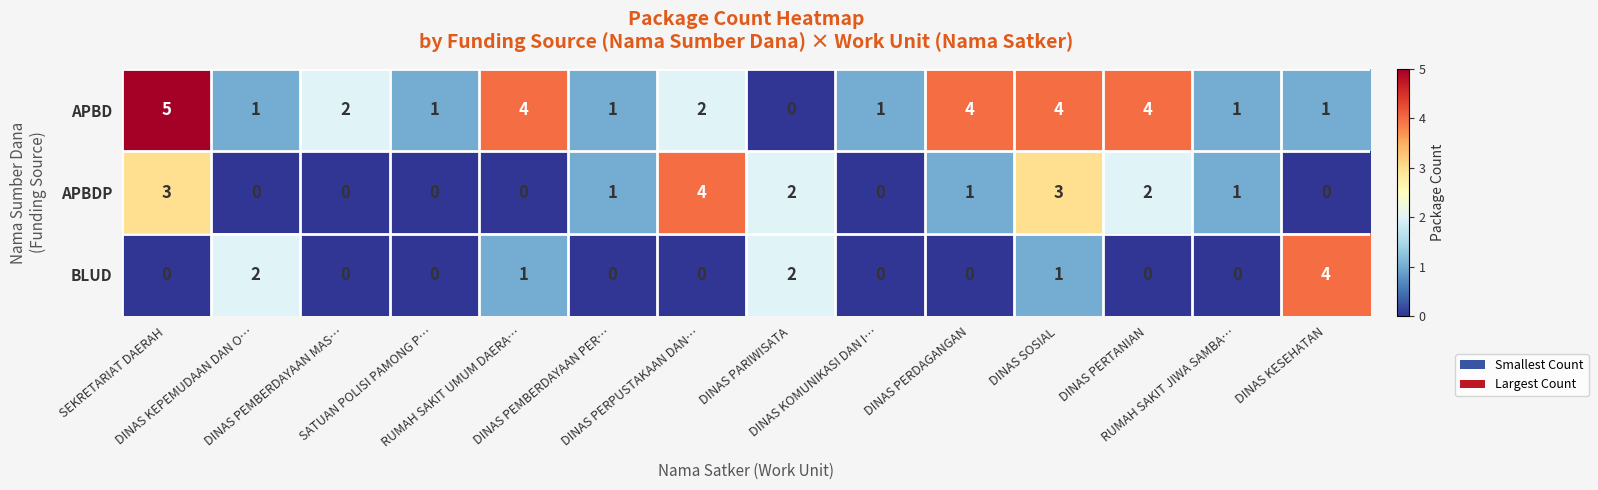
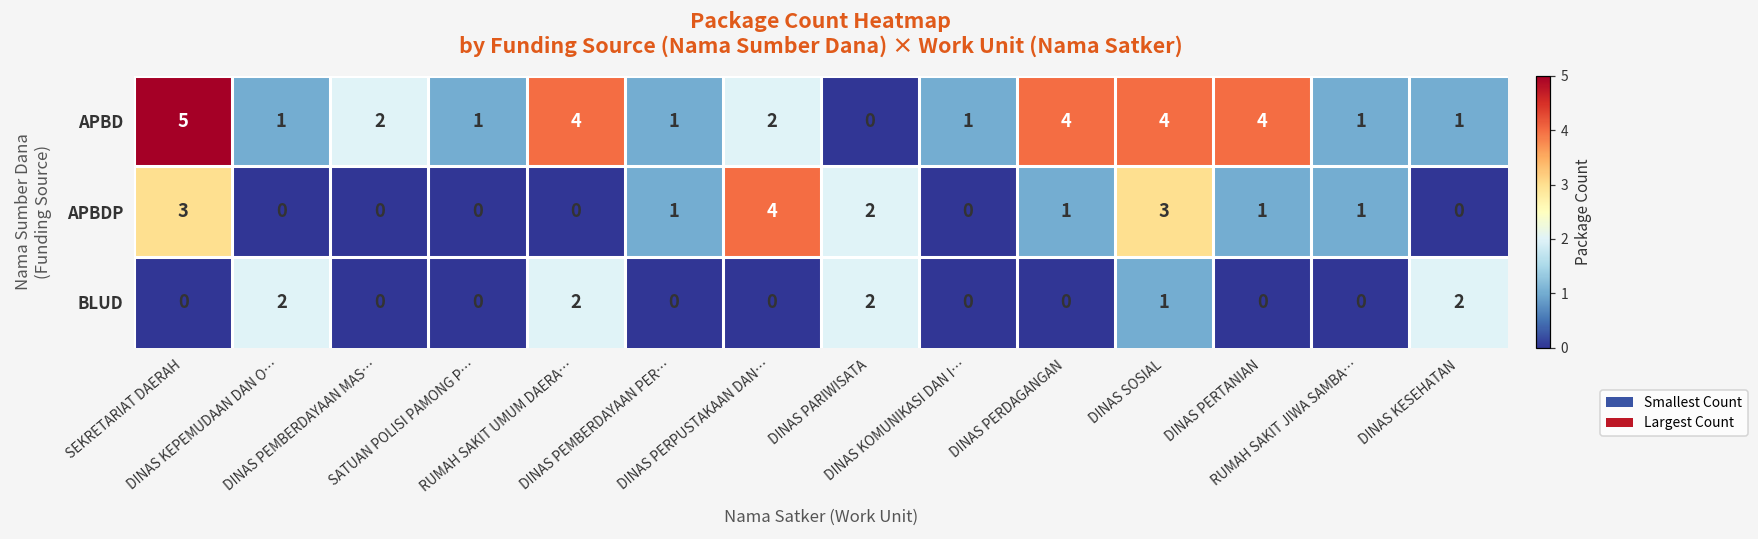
  {
    "APBD": {
      "SEKRETARIAT DAERAH": 5,
      "DINAS KEPEMUDAAN DAN O…": 1,
      "DINAS PEMBERDAYAAN MAS…": 2,
      "SATUAN POLISI PAMONG P…": 1,
      "RUMAH SAKIT UMUM DAERA…": 4,
      "DINAS PEMBERDAYAAN PER…": 1,
      "DINAS PERPUSTAKAAN DAN…": 2,
      "DINAS PARIWISATA": 0,
      "DINAS KOMUNIKASI DAN I…": 1,
      "DINAS PERDAGANGAN": 4,
      "DINAS SOSIAL": 4,
      "DINAS PERTANIAN": 4,
      "RUMAH SAKIT JIWA SAMBA…": 1,
      "DINAS KESEHATAN": 1
    },
    "APBDP": {
      "SEKRETARIAT DAERAH": 3,
      "DINAS KEPEMUDAAN DAN O…": 0,
      "DINAS PEMBERDAYAAN MAS…": 0,
      "SATUAN POLISI PAMONG P…": 0,
      "RUMAH SAKIT UMUM DAERA…": 0,
      "DINAS PEMBERDAYAAN PER…": 1,
      "DINAS PERPUSTAKAAN DAN…": 4,
      "DINAS PARIWISATA": 2,
      "DINAS KOMUNIKASI DAN I…": 0,
      "DINAS PERDAGANGAN": 1,
      "DINAS SOSIAL": 3,
-     "DINAS PERTANIAN": 2,
+     "DINAS PERTANIAN": 1,
      "RUMAH SAKIT JIWA SAMBA…": 1,
      "DINAS KESEHATAN": 0
    },
    "BLUD": {
      "SEKRETARIAT DAERAH": 0,
      "DINAS KEPEMUDAAN DAN O…": 2,
      "DINAS PEMBERDAYAAN MAS…": 0,
      "SATUAN POLISI PAMONG P…": 0,
-     "RUMAH SAKIT UMUM DAERA…": 1,
+     "RUMAH SAKIT UMUM DAERA…": 2,
      "DINAS PEMBERDAYAAN PER…": 0,
      "DINAS PERPUSTAKAAN DAN…": 0,
      "DINAS PARIWISATA": 2,
      "DINAS KOMUNIKASI DAN I…": 0,
      "DINAS PERDAGANGAN": 0,
      "DINAS SOSIAL": 1,
      "DINAS PERTANIAN": 0,
      "RUMAH SAKIT JIWA SAMBA…": 0,
-     "DINAS KESEHATAN": 4
+     "DINAS KESEHATAN": 2
    }
  }
